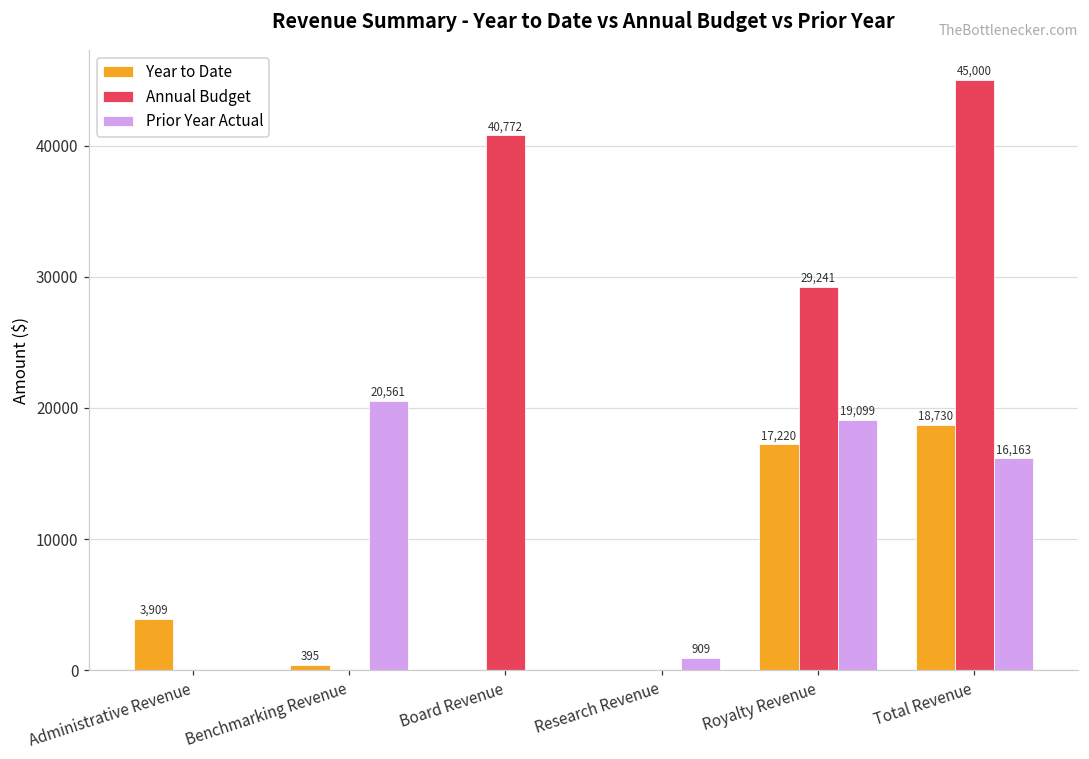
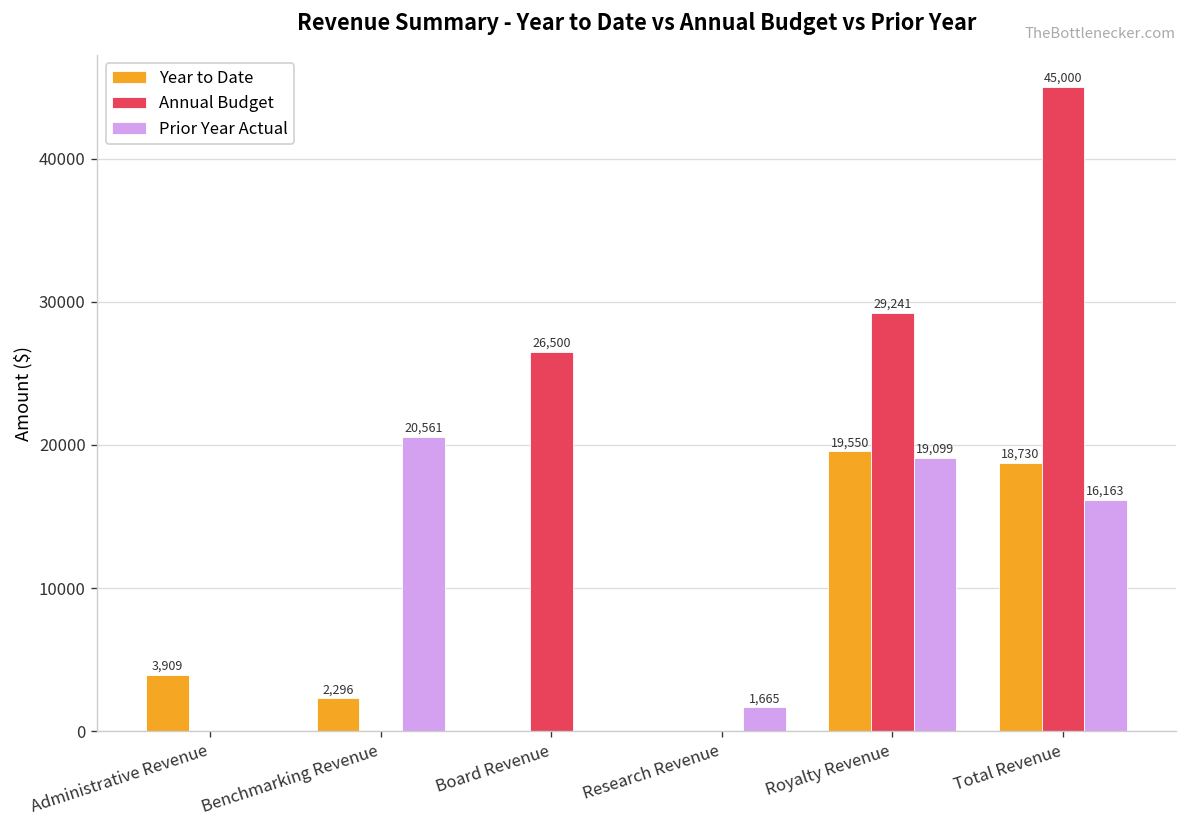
  {
    "Year to Date": {
      "Administrative Revenue": "3,909",
-     "Benchmarking Revenue": "395",
-     "Royalty Revenue": "17,220",
+     "Benchmarking Revenue": "2,296",
+     "Royalty Revenue": "19,550",
      "Total Revenue": "18,730"
    },
    "Annual Budget": {
-     "Board Revenue": "40,772",
+     "Board Revenue": "26,500",
      "Royalty Revenue": "29,241",
      "Total Revenue": "45,000"
    },
    "Prior Year Actual": {
      "Benchmarking Revenue": "20,561",
-     "Research Revenue": "909",
+     "Research Revenue": "1,665",
      "Royalty Revenue": "19,099",
      "Total Revenue": "16,163"
    }
  }
